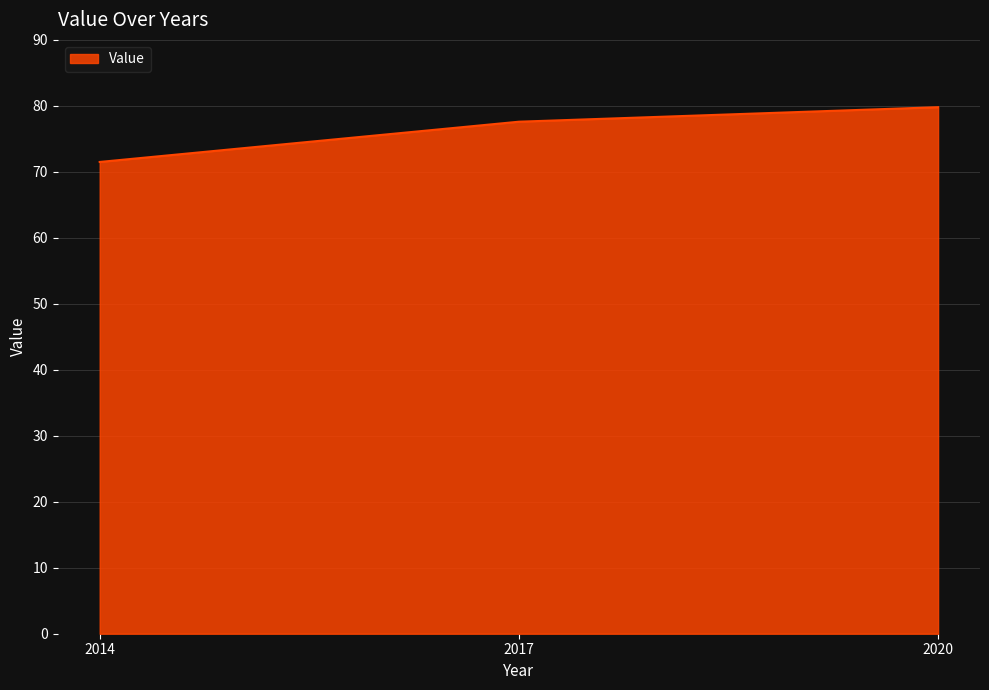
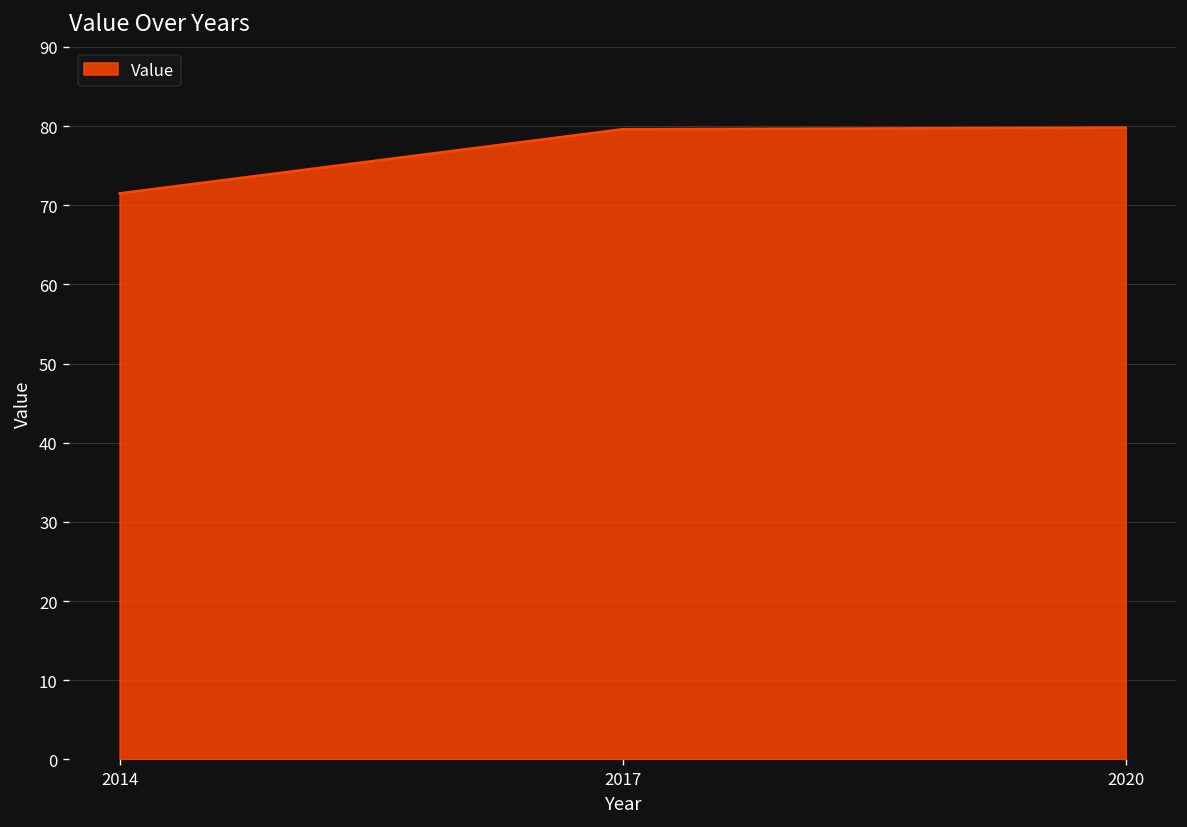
  {
    "2014": 72,
-   "2017": 78,
+   "2017": 80,
    "2020": 80
  }
